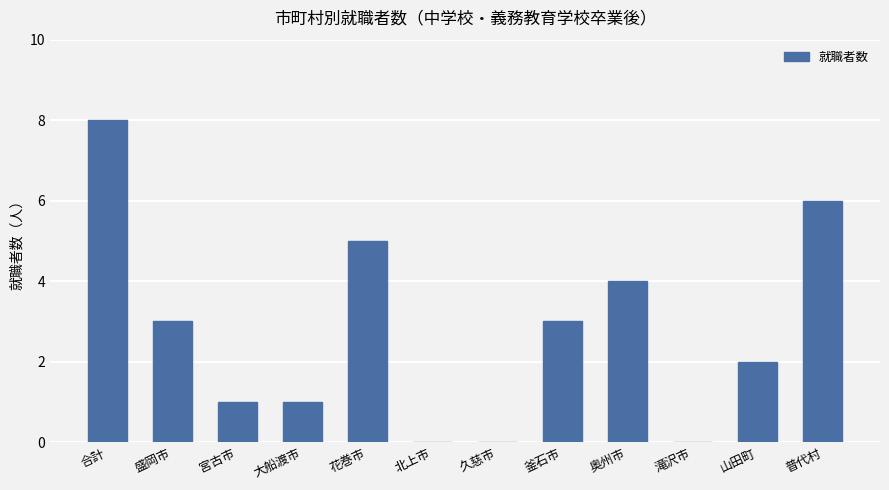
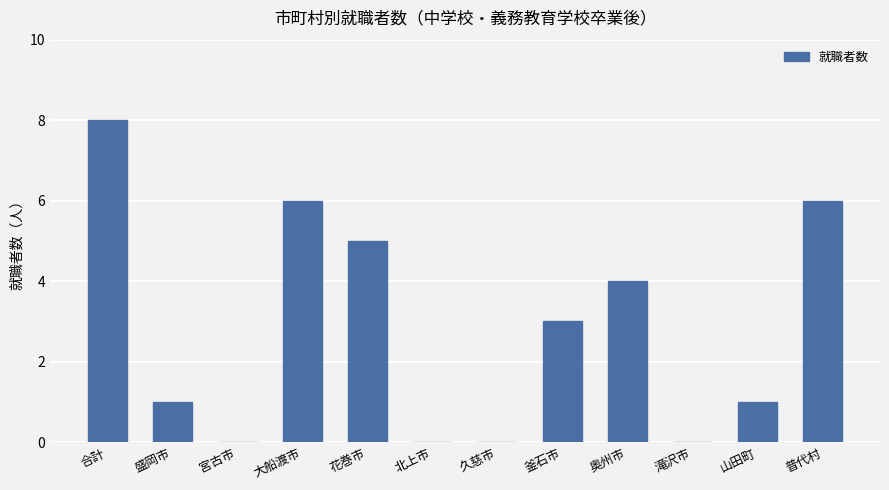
  {
    "合計": 8,
-   "盛岡市": 3,
-   "宮古市": 1,
-   "大船渡市": 1,
+   "盛岡市": 1,
+   "宮古市": 0,
+   "大船渡市": 6,
    "花巻市": 5,
    "北上市": 0,
    "久慈市": 0,
    "釜石市": 3,
    "奥州市": 4,
    "滝沢市": 0,
-   "山田町": 2,
+   "山田町": 1,
    "普代村": 6
  }
